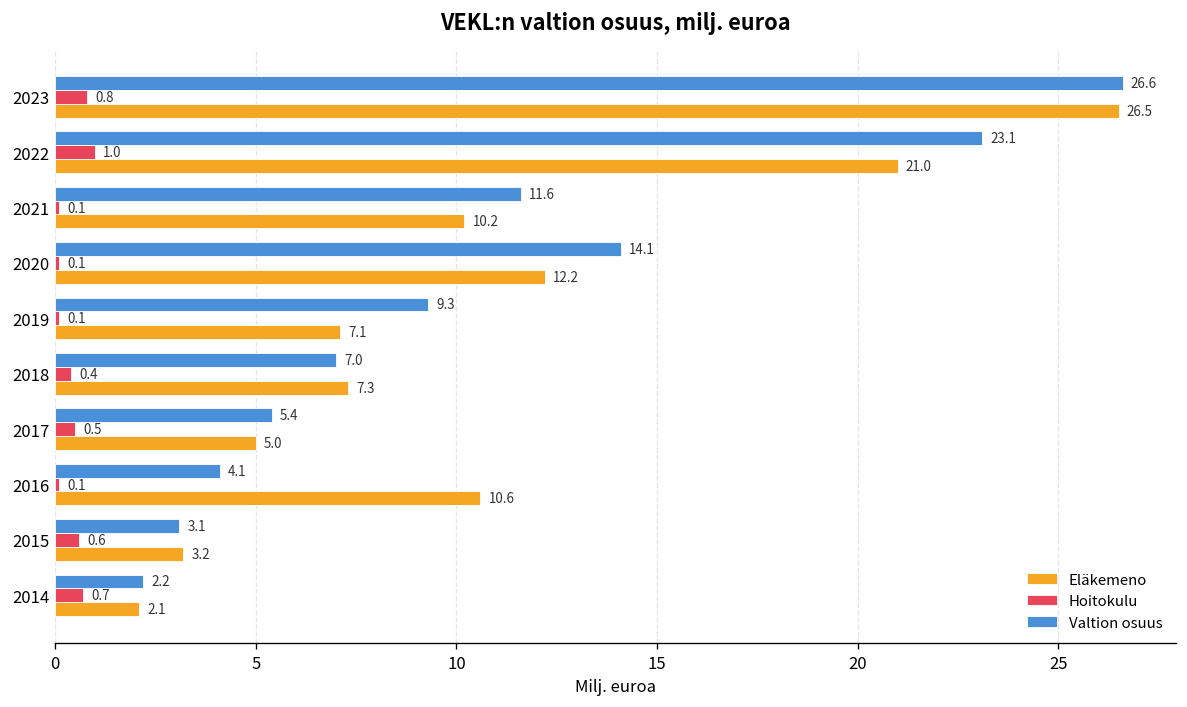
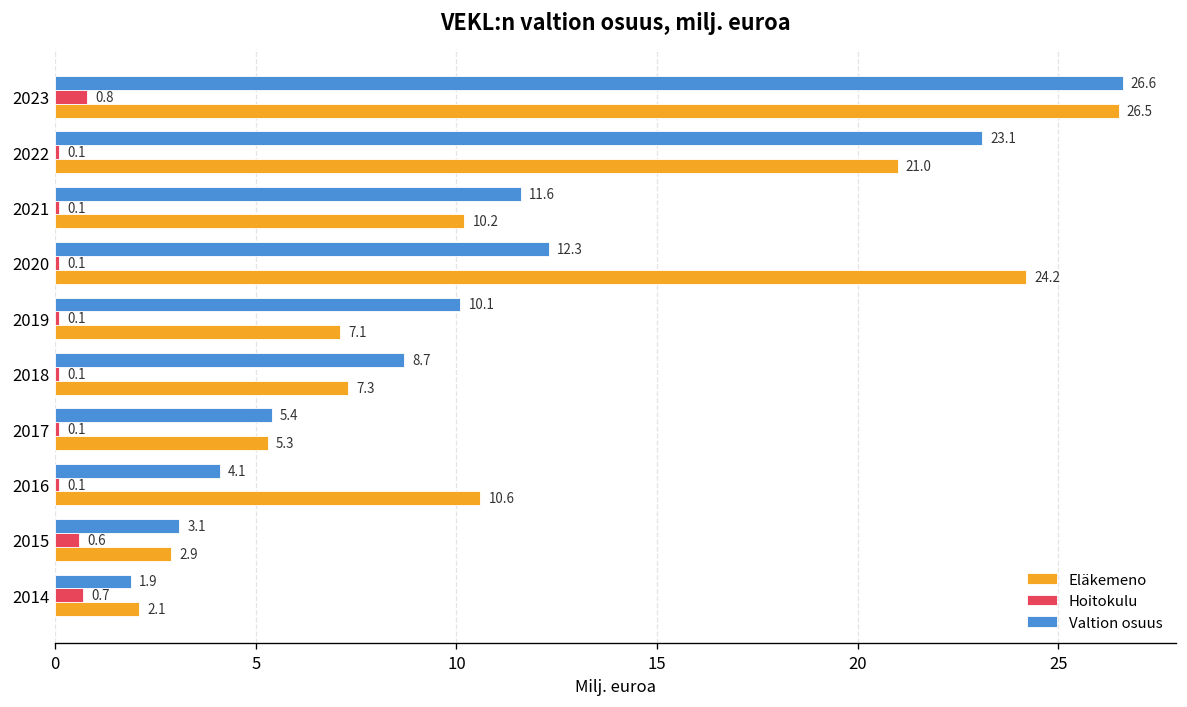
  {
    "Eläkemeno": {
      "2023": 26.5,
      "2022": 21.0,
      "2021": 10.2,
-     "2020": 12.2,
+     "2020": 24.2,
      "2019": 7.1,
      "2018": 7.3,
-     "2017": 5.0,
+     "2017": 5.3,
      "2016": 10.6,
-     "2015": 3.2,
+     "2015": 2.9,
      "2014": 2.1
    },
    "Hoitokulu": {
      "2023": 0.8,
-     "2022": 1.0,
+     "2022": 0.1,
      "2021": 0.1,
      "2020": 0.1,
      "2019": 0.1,
-     "2018": 0.4,
-     "2017": 0.5,
+     "2018": 0.1,
+     "2017": 0.1,
      "2016": 0.1,
      "2015": 0.6,
      "2014": 0.7
    },
    "Valtion osuus": {
      "2023": 26.6,
      "2022": 23.1,
      "2021": 11.6,
-     "2020": 14.1,
-     "2019": 9.3,
-     "2018": 7.0,
+     "2020": 12.3,
+     "2019": 10.1,
+     "2018": 8.7,
      "2017": 5.4,
      "2016": 4.1,
      "2015": 3.1,
-     "2014": 2.2
+     "2014": 1.9
    }
  }
